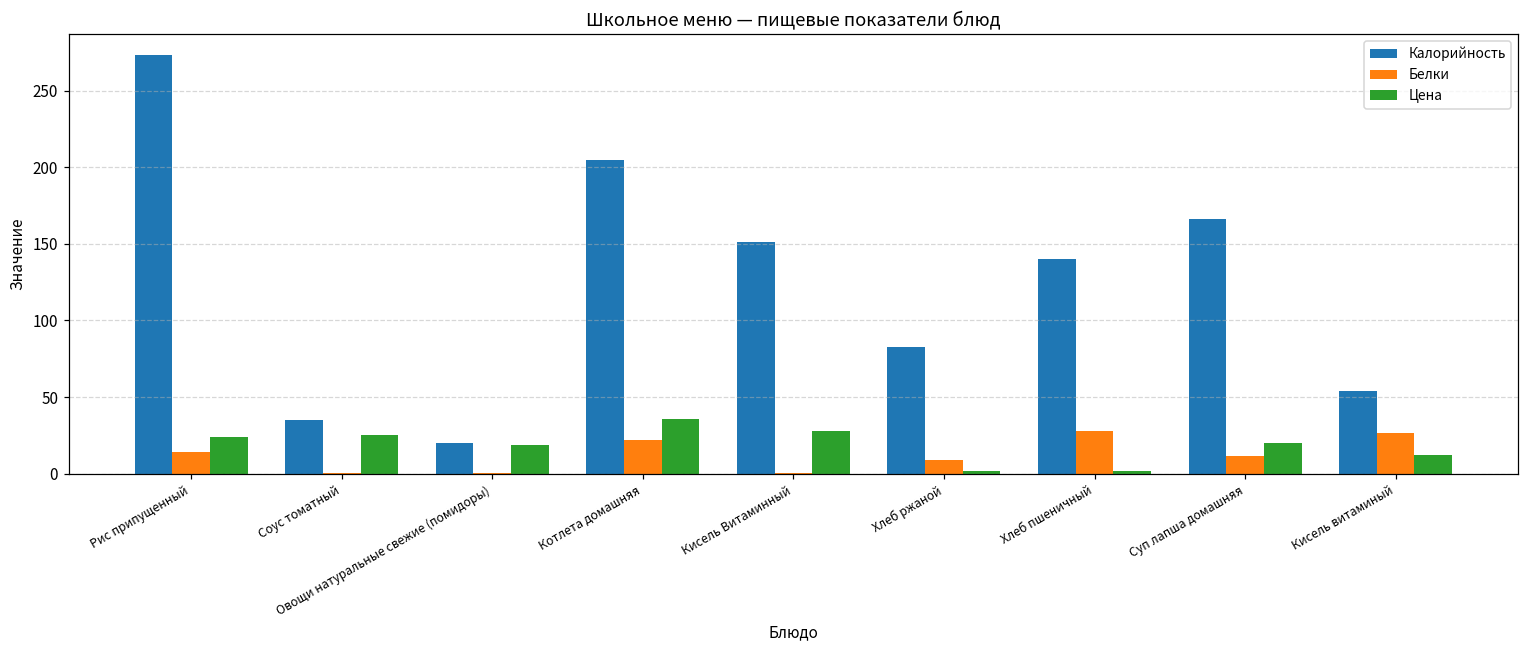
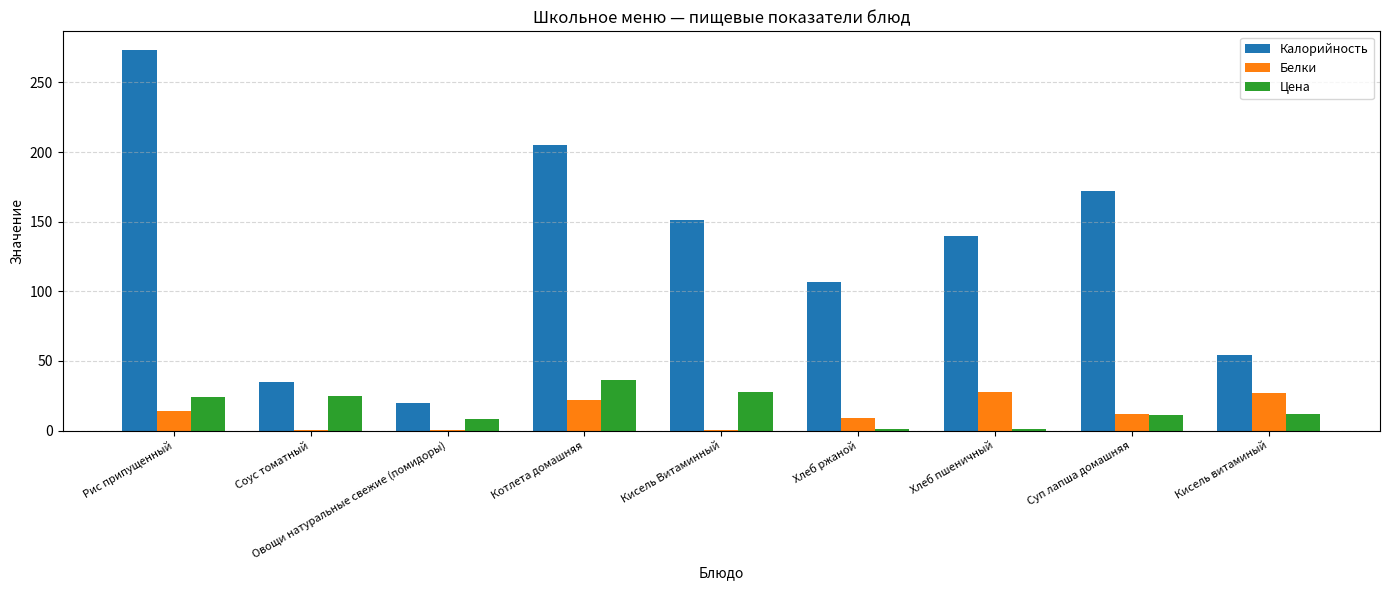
  {
    "Калорийность": {
      "Рис припущенный": 273,
      "Соус томатный": 35,
      "Овощи натуральные свежие (помидоры)": 20,
      "Котлета домашняя": 205,
      "Кисель Витаминный": 151,
-     "Хлеб ржаной": 83,
+     "Хлеб ржаной": 107,
      "Хлеб пшеничный": 140,
-     "Суп лапша домашняя": 166,
+     "Суп лапша домашняя": 172,
      "Кисель витаминый": 54
    },
    "Белки": {
      "Рис припущенный": 14,
      "Котлета домашняя": 22,
      "Хлеб ржаной": 9,
      "Хлеб пшеничный": 28,
      "Суп лапша домашняя": 12,
      "Кисель витаминый": 27
    },
    "Цена": {
      "Рис припущенный": 24,
      "Соус томатный": 25,
-     "Овощи натуральные свежие (помидоры)": 19,
+     "Овощи натуральные свежие (помидоры)": 8,
      "Котлета домашняя": 36,
      "Кисель Витаминный": 28,
-     "Суп лапша домашняя": 20,
+     "Суп лапша домашняя": 11,
      "Кисель витаминый": 12
    }
  }
